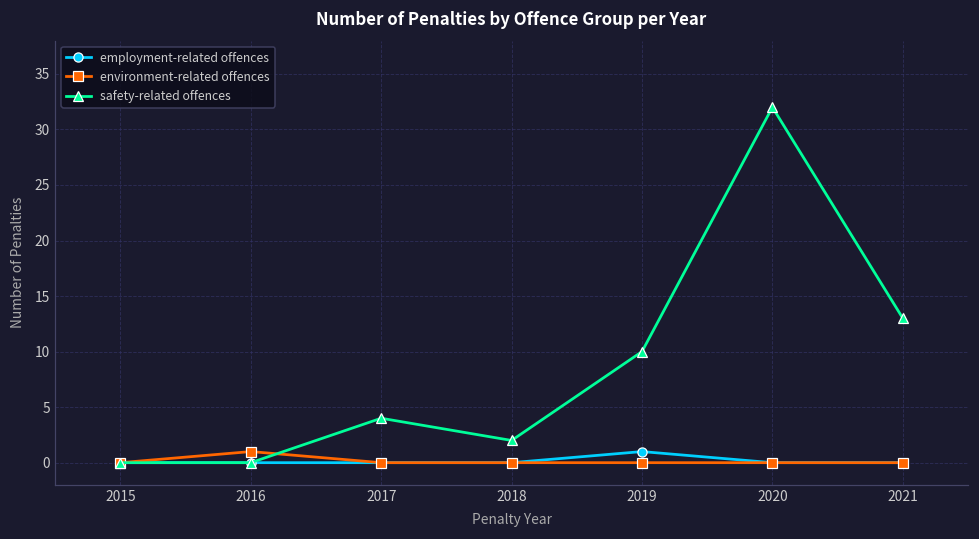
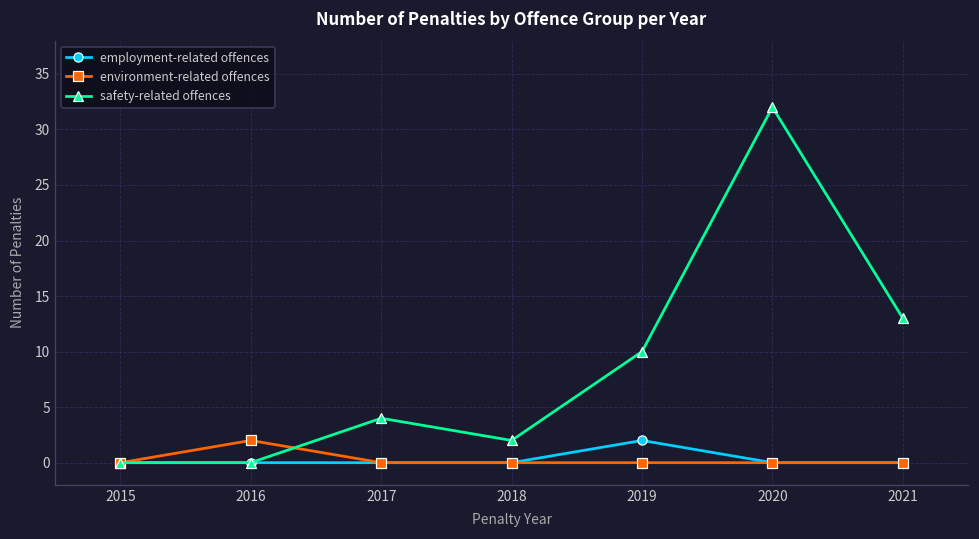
  {
    "employment-related offences": {
-     "2019": 1
+     "2019": 2
    },
    "environment-related offences": {
-     "2016": 1,
+     "2016": 2,
      "2019": 0
    },
    "safety-related offences": {
      "2017": 4,
      "2018": 2,
      "2019": 10,
      "2020": 32,
      "2021": 13
    }
  }
